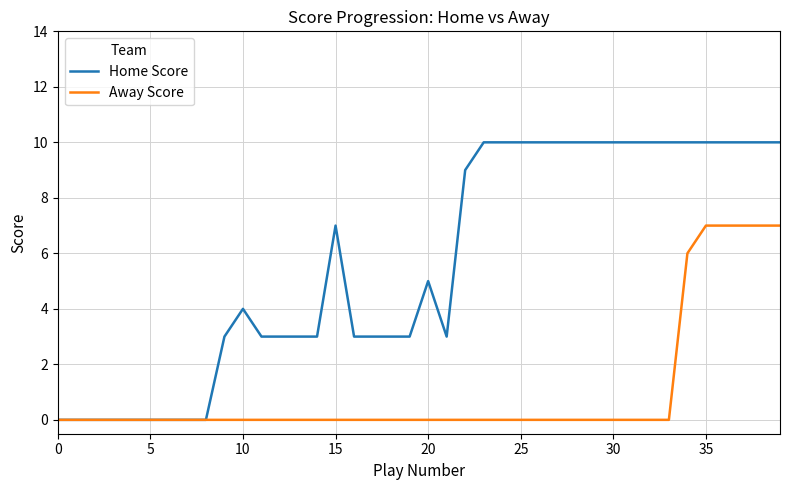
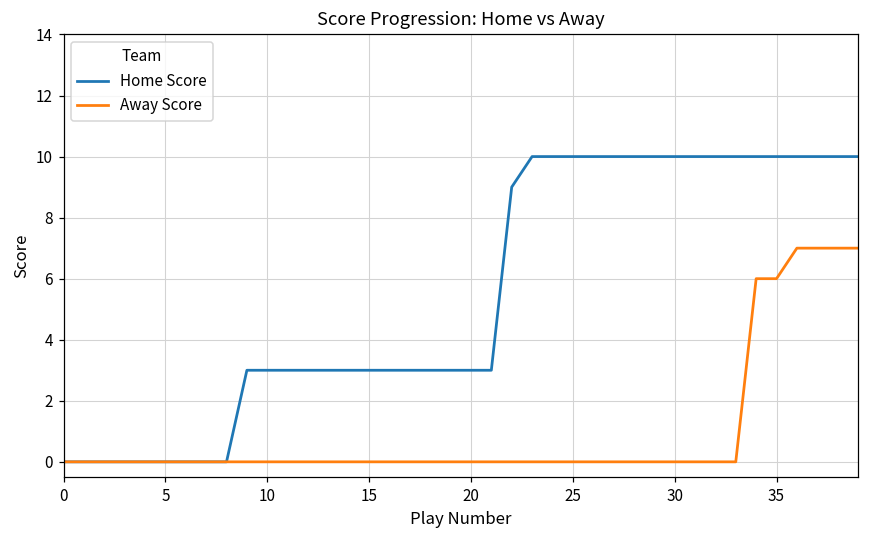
  {
    "Home Score": {
-     "10": 4,
-     "15": 7,
-     "20": 5,
+     "10": 3,
+     "15": 3,
+     "20": 3,
      "25": 10,
      "30": 10,
      "35": 10
    },
    "Away Score": {
      "10": 0,
      "15": 0,
      "20": 0,
      "25": 0,
      "30": 0,
-     "35": 7
+     "35": 6
    }
  }
